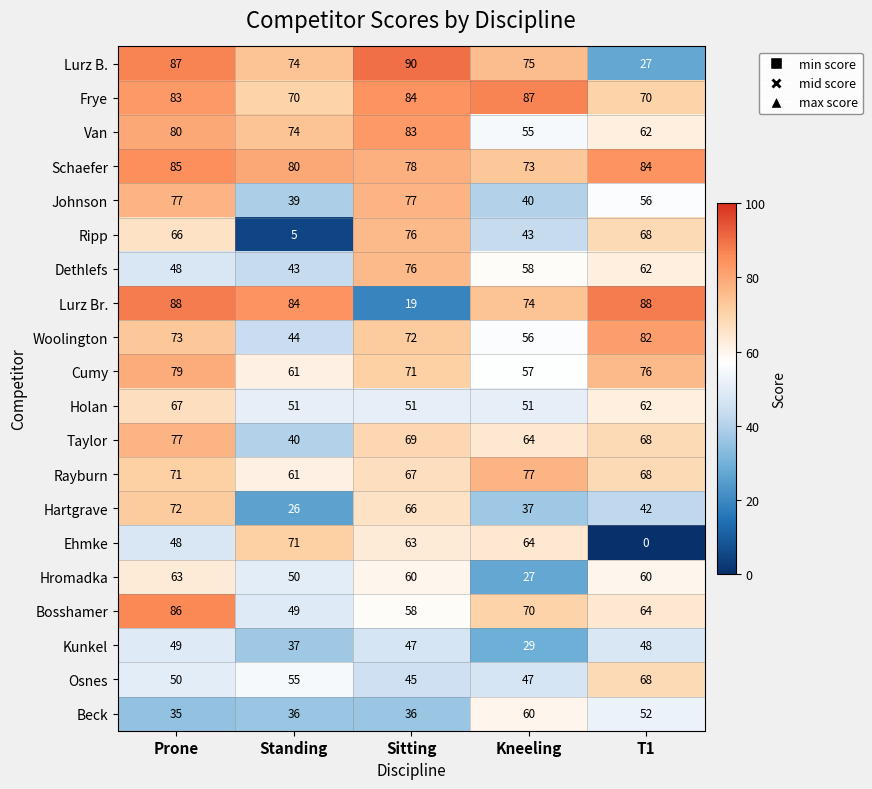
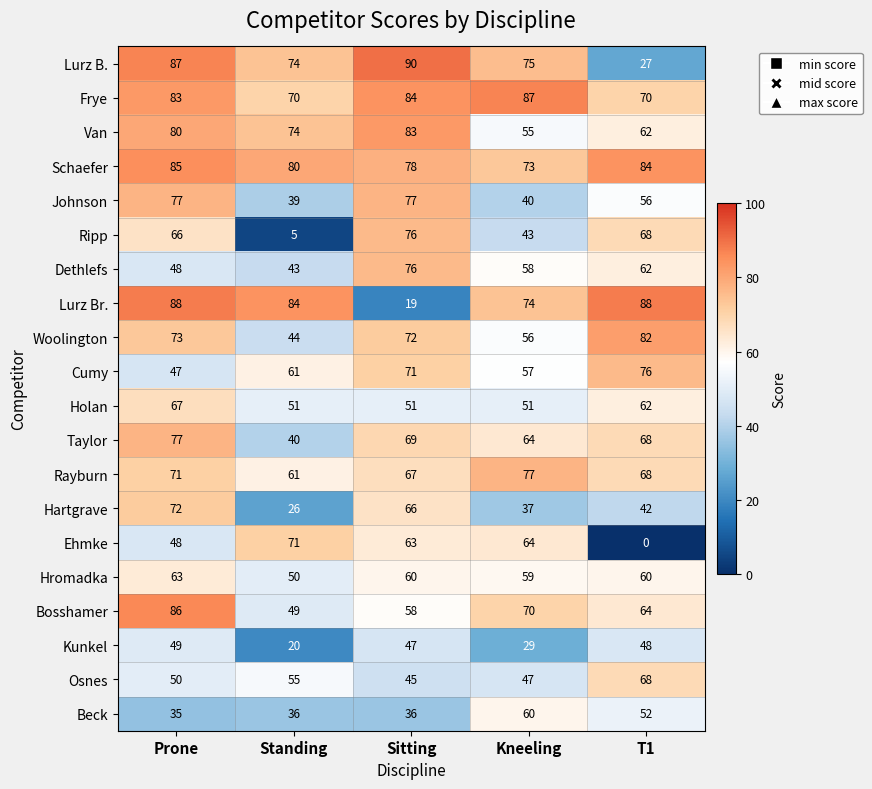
  {
    "Lurz B.": {
      "Prone": 87,
      "Standing": 74,
      "Sitting": 90,
      "Kneeling": 75,
      "T1": 27
    },
    "Frye": {
      "Prone": 83,
      "Standing": 70,
      "Sitting": 84,
      "Kneeling": 87,
      "T1": 70
    },
    "Van": {
      "Prone": 80,
      "Standing": 74,
      "Sitting": 83,
      "Kneeling": 55,
      "T1": 62
    },
    "Schaefer": {
      "Prone": 85,
      "Standing": 80,
      "Sitting": 78,
      "Kneeling": 73,
      "T1": 84
    },
    "Johnson": {
      "Prone": 77,
      "Standing": 39,
      "Sitting": 77,
      "Kneeling": 40,
      "T1": 56
    },
    "Ripp": {
      "Prone": 66,
      "Standing": 5,
      "Sitting": 76,
      "Kneeling": 43,
      "T1": 68
    },
    "Dethlefs": {
      "Prone": 48,
      "Standing": 43,
      "Sitting": 76,
      "Kneeling": 58,
      "T1": 62
    },
    "Lurz Br.": {
      "Prone": 88,
      "Standing": 84,
      "Sitting": 19,
      "Kneeling": 74,
      "T1": 88
    },
    "Woolington": {
      "Prone": 73,
      "Standing": 44,
      "Sitting": 72,
      "Kneeling": 56,
      "T1": 82
    },
    "Cumy": {
-     "Prone": 79,
+     "Prone": 47,
      "Standing": 61,
      "Sitting": 71,
      "Kneeling": 57,
      "T1": 76
    },
    "Holan": {
      "Prone": 67,
      "Standing": 51,
      "Sitting": 51,
      "Kneeling": 51,
      "T1": 62
    },
    "Taylor": {
      "Prone": 77,
      "Standing": 40,
      "Sitting": 69,
      "Kneeling": 64,
      "T1": 68
    },
    "Rayburn": {
      "Prone": 71,
      "Standing": 61,
      "Sitting": 67,
      "Kneeling": 77,
      "T1": 68
    },
    "Hartgrave": {
      "Prone": 72,
      "Standing": 26,
      "Sitting": 66,
      "Kneeling": 37,
      "T1": 42
    },
    "Ehmke": {
      "Prone": 48,
      "Standing": 71,
      "Sitting": 63,
      "Kneeling": 64,
      "T1": 0
    },
    "Hromadka": {
      "Prone": 63,
      "Standing": 50,
      "Sitting": 60,
-     "Kneeling": 27,
+     "Kneeling": 59,
      "T1": 60
    },
    "Bosshamer": {
      "Prone": 86,
      "Standing": 49,
      "Sitting": 58,
      "Kneeling": 70,
      "T1": 64
    },
    "Kunkel": {
      "Prone": 49,
-     "Standing": 37,
+     "Standing": 20,
      "Sitting": 47,
      "Kneeling": 29,
      "T1": 48
    },
    "Osnes": {
      "Prone": 50,
      "Standing": 55,
      "Sitting": 45,
      "Kneeling": 47,
      "T1": 68
    },
    "Beck": {
      "Prone": 35,
      "Standing": 36,
      "Sitting": 36,
      "Kneeling": 60,
      "T1": 52
    }
  }
